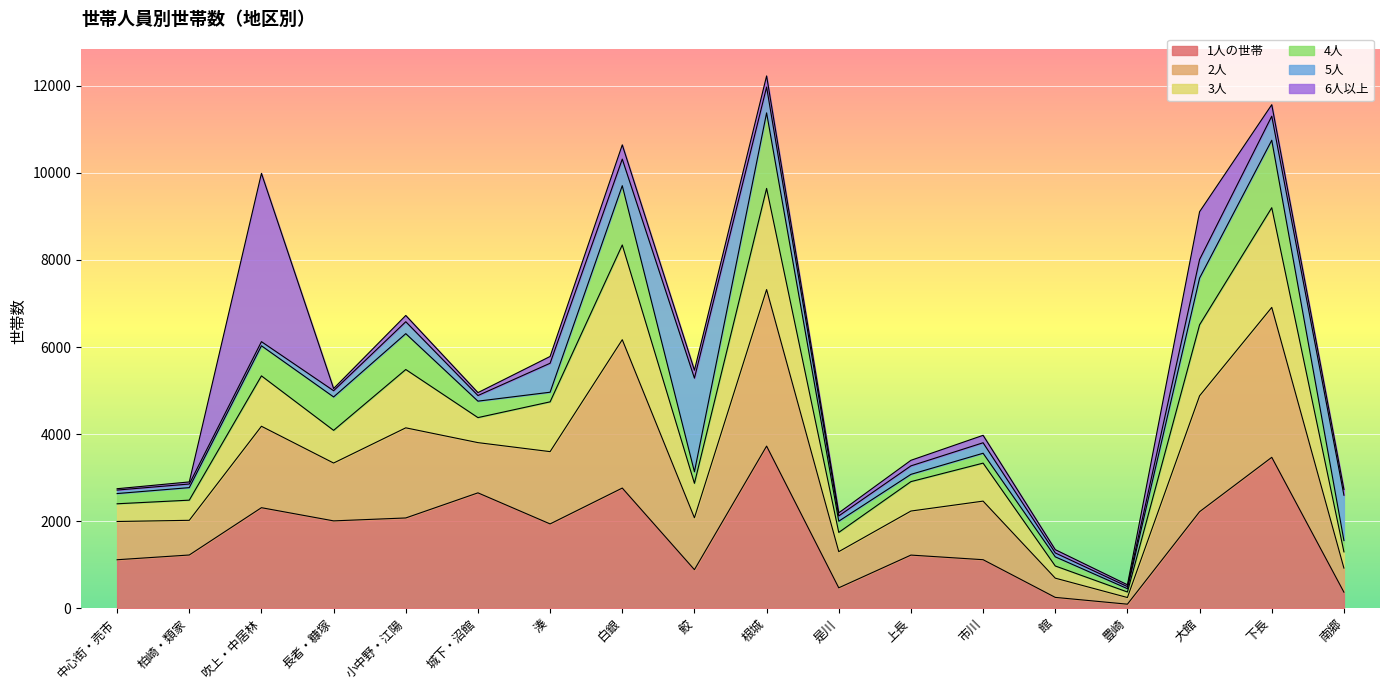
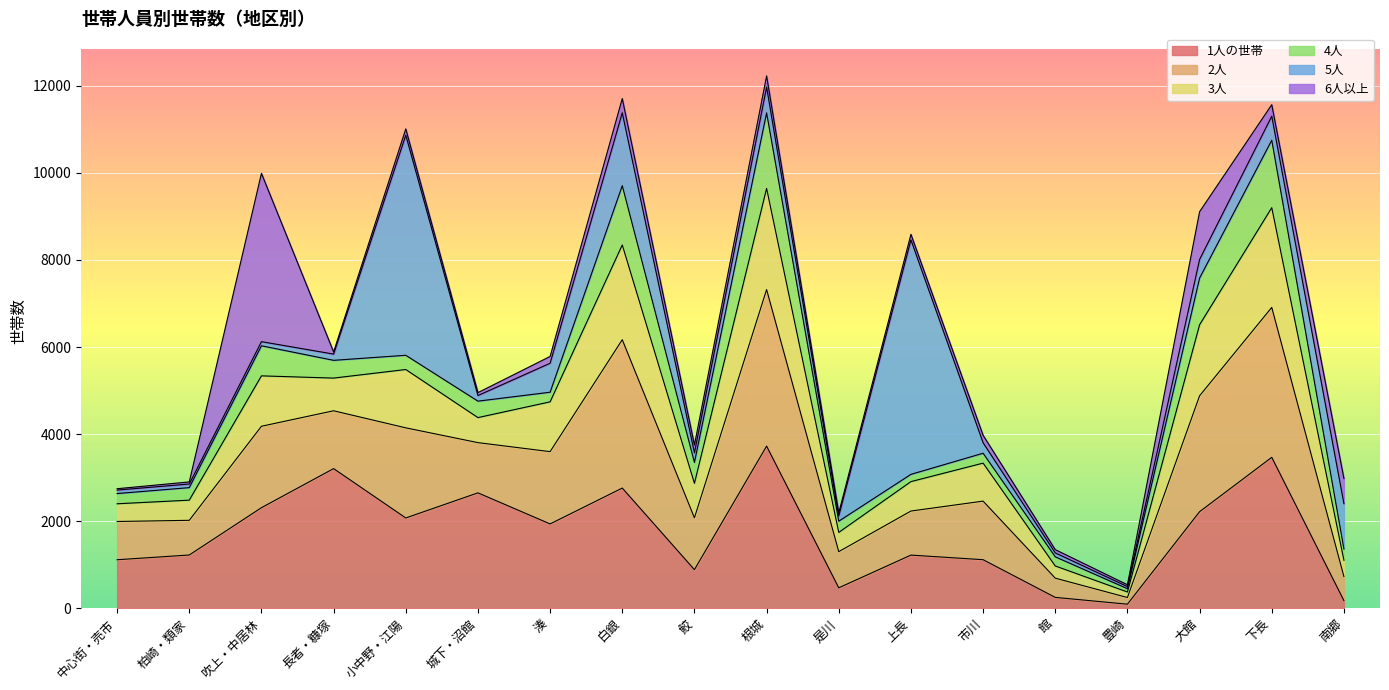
  {
    "1人の世帯": {
      "中心街・売市": 1100,
      "柏崎・類家": 1200,
      "吹上・中居林": 2300,
-     "長者・糠塚": 2000,
+     "長者・糠塚": 3200,
      "小中野・江陽": 2100,
      "城下・沼館": 2600,
      "湊": 1900,
      "白銀": 2800,
      "鮫": 900,
      "根城": 3700,
      "是川": 500,
      "上長": 1200,
      "市川": 1100,
      "館": 200,
      "豊崎": 100,
      "大館": 2200,
      "下長": 3500,
-     "南郷": 400
+     "南郷": 200
    },
    "4人": {
      "中心街・売市": 200,
      "柏崎・類家": 300,
      "吹上・中居林": 700,
-     "長者・糠塚": 800,
-     "小中野・江陽": 800,
+     "長者・糠塚": 400,
+     "小中野・江陽": 300,
      "城下・沼館": 400,
      "湊": 200,
      "白銀": 1400,
-     "鮫": 300,
+     "鮫": 500,
      "根城": 1700,
      "是川": 300,
      "上長": 200,
      "市川": 200,
      "館": 200,
      "大館": 1100,
      "下長": 1600,
      "南郷": 300
    },
    "5人": {
      "吹上・中居林": 100,
-     "小中野・江陽": 300,
+     "小中野・江陽": 5100,
      "城下・沼館": 100,
      "湊": 700,
-     "白銀": 600,
-     "鮫": 2200,
+     "白銀": 1700,
+     "鮫": 200,
      "根城": 600,
      "是川": 100,
-     "上長": 200,
+     "上長": 5400,
      "市川": 200,
      "館": 100,
      "大館": 400,
      "下長": 600,
      "南郷": 1000
    },
    "6人以上": {
      "吹上・中居林": 3900,
      "小中野・江陽": 100,
      "城下・沼館": 100,
      "湊": 200,
      "白銀": 300,
      "鮫": 200,
      "根城": 300,
      "是川": 100,
      "上長": 100,
      "市川": 200,
      "館": 100,
      "大館": 1100,
      "下長": 300,
-     "南郷": 100
+     "南郷": 600
    }
  }
